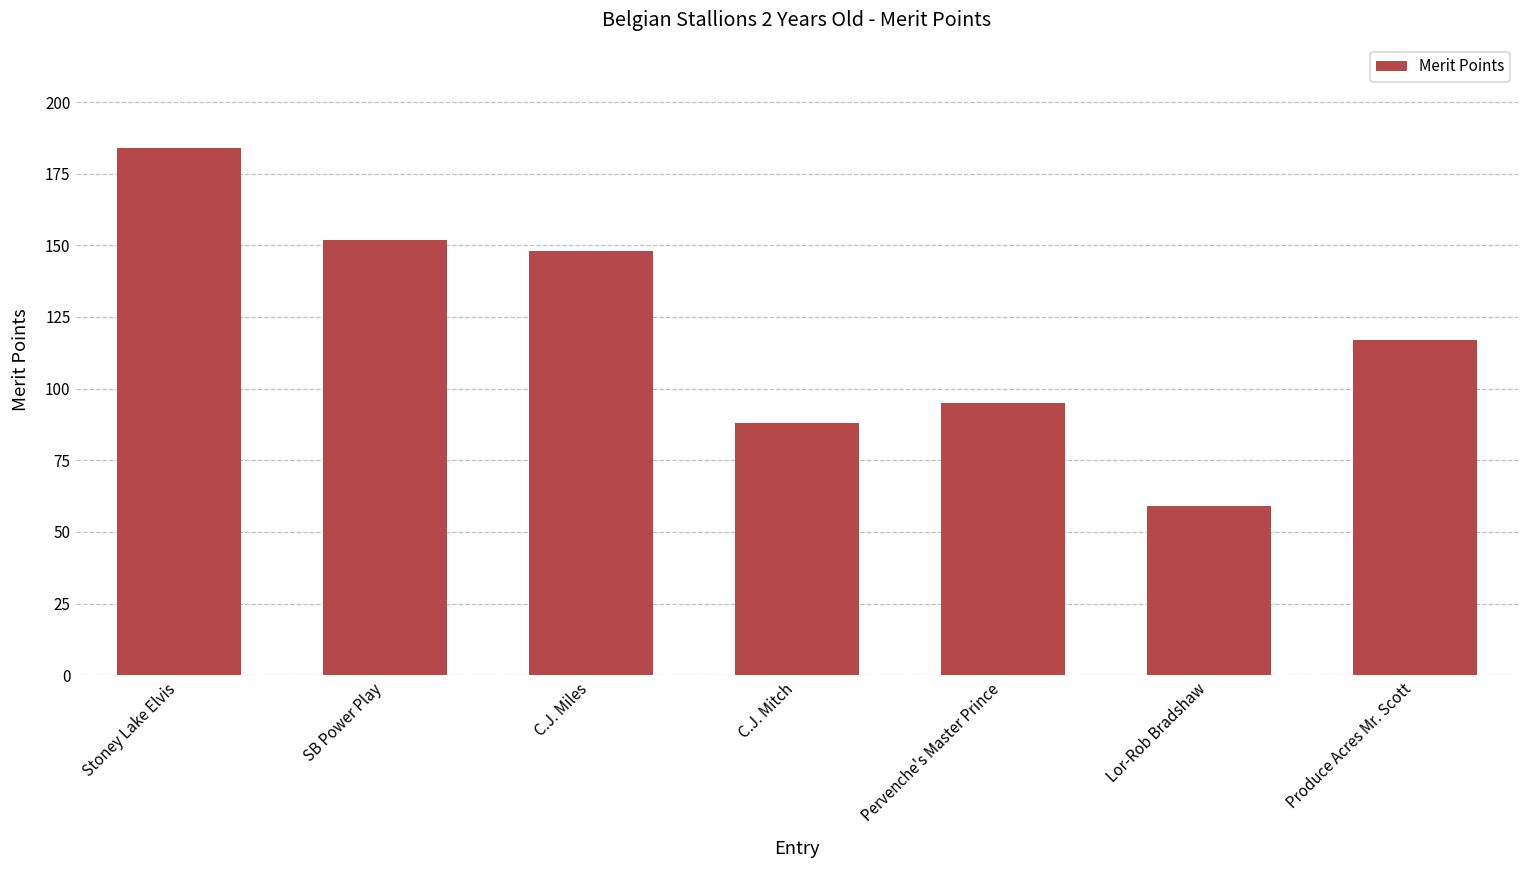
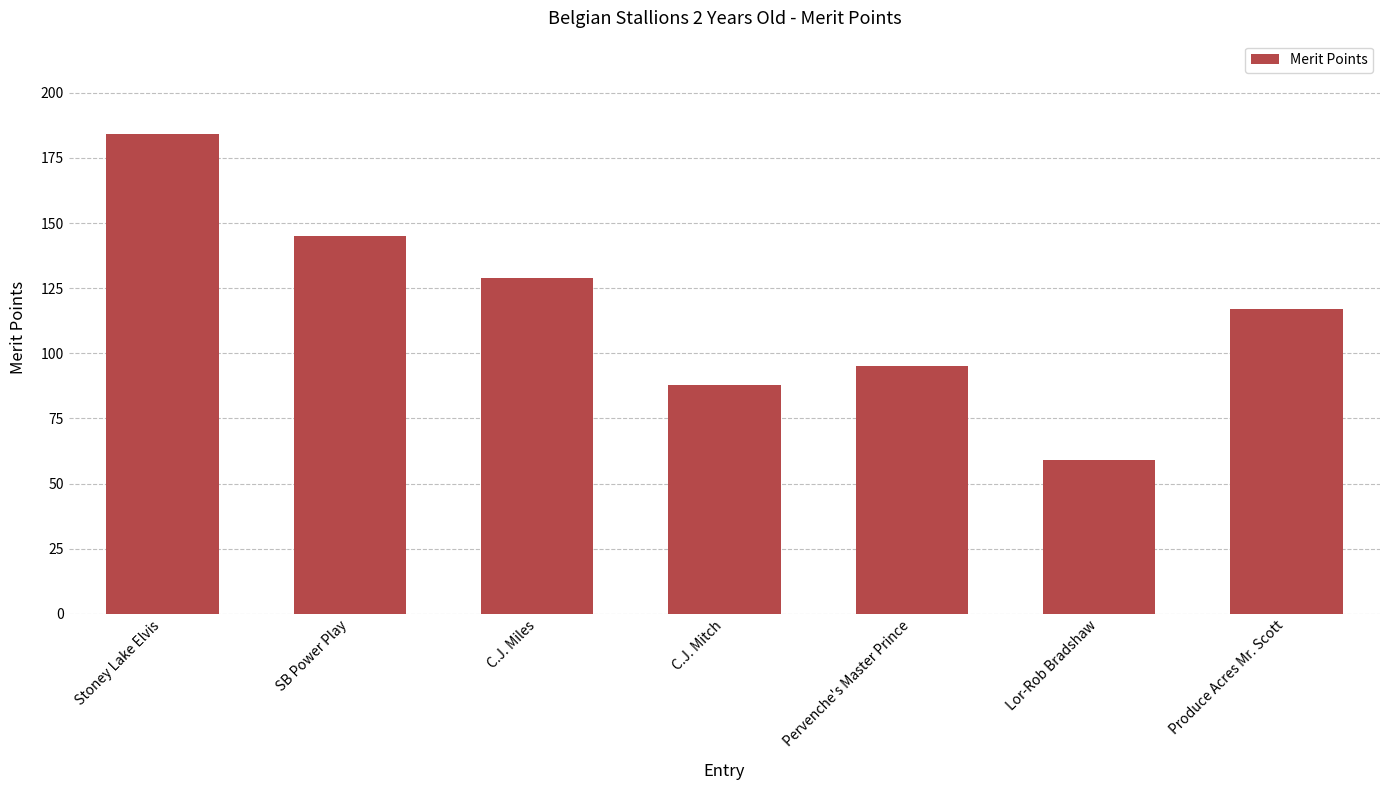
  {
    "Stoney Lake Elvis": 184,
-   "SB Power Play": 152,
-   "C.J. Miles": 148,
+   "SB Power Play": 145,
+   "C.J. Miles": 129,
    "C.J. Mitch": 88,
    "Pervenche's Master Prince": 95,
    "Lor-Rob Bradshaw": 59,
    "Produce Acres Mr. Scott": 117
  }
